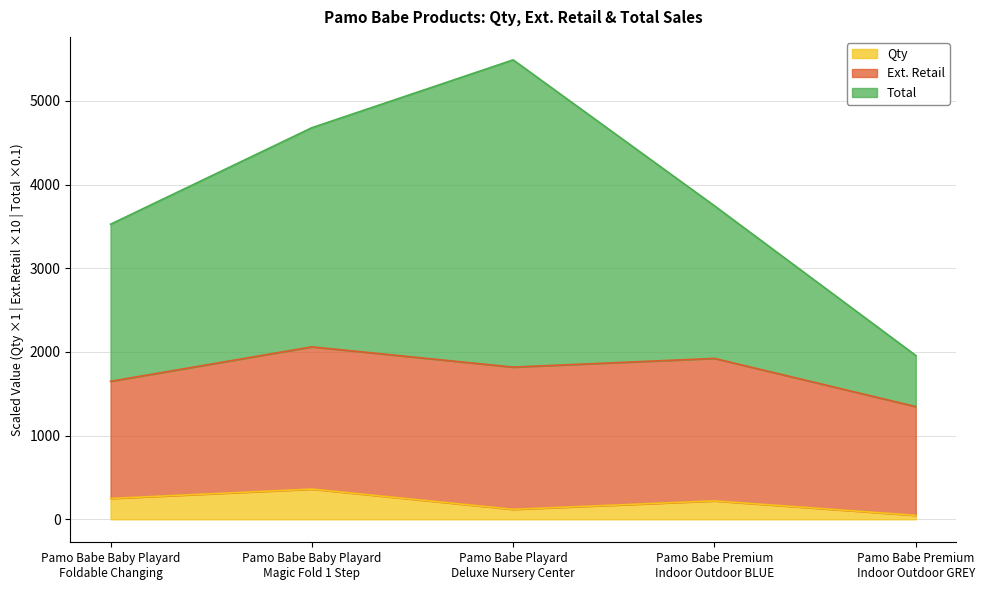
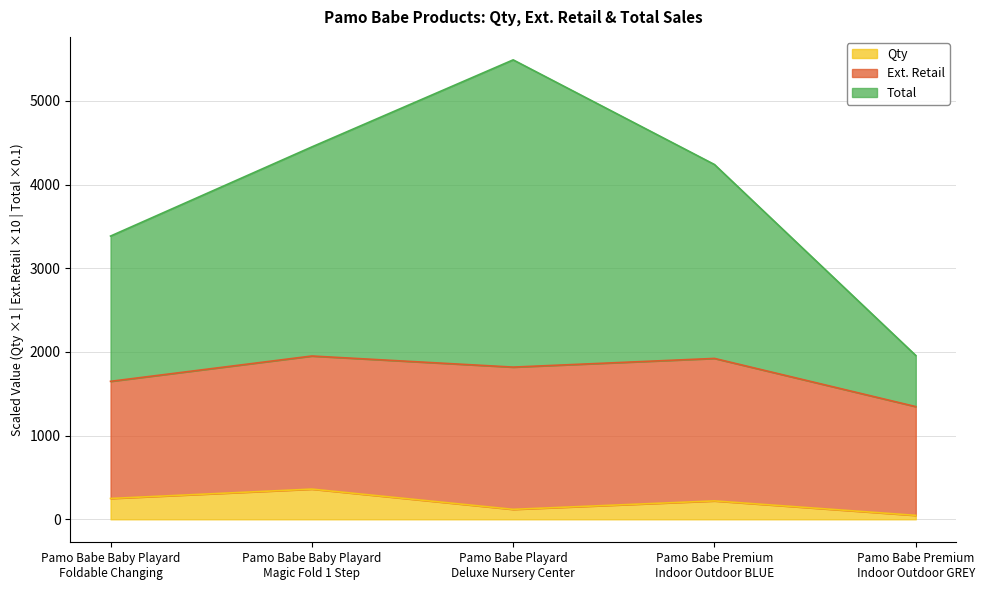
  {
    "Qty": {
      "Pamo Babe Baby Playard Foldable Changing": 200,
      "Pamo Babe Baby Playard Magic Fold 1 Step": 400,
      "Pamo Babe Playard Deluxe Nursery Center": 100,
      "Pamo Babe Premium Indoor Outdoor BLUE": 200,
      "Pamo Babe Premium Indoor Outdoor GREY": 0
    },
    "Ext. Retail": {
      "Pamo Babe Baby Playard Foldable Changing": 1400,
-     "Pamo Babe Baby Playard Magic Fold 1 Step": 1700,
+     "Pamo Babe Baby Playard Magic Fold 1 Step": 1600,
      "Pamo Babe Playard Deluxe Nursery Center": 1700,
      "Pamo Babe Premium Indoor Outdoor BLUE": 1700,
      "Pamo Babe Premium Indoor Outdoor GREY": 1300
    },
    "Total": {
-     "Pamo Babe Baby Playard Foldable Changing": 1900,
-     "Pamo Babe Baby Playard Magic Fold 1 Step": 2600,
+     "Pamo Babe Baby Playard Foldable Changing": 1700,
+     "Pamo Babe Baby Playard Magic Fold 1 Step": 2500,
      "Pamo Babe Playard Deluxe Nursery Center": 3700,
-     "Pamo Babe Premium Indoor Outdoor BLUE": 1800,
+     "Pamo Babe Premium Indoor Outdoor BLUE": 2300,
      "Pamo Babe Premium Indoor Outdoor GREY": 600
    }
  }
